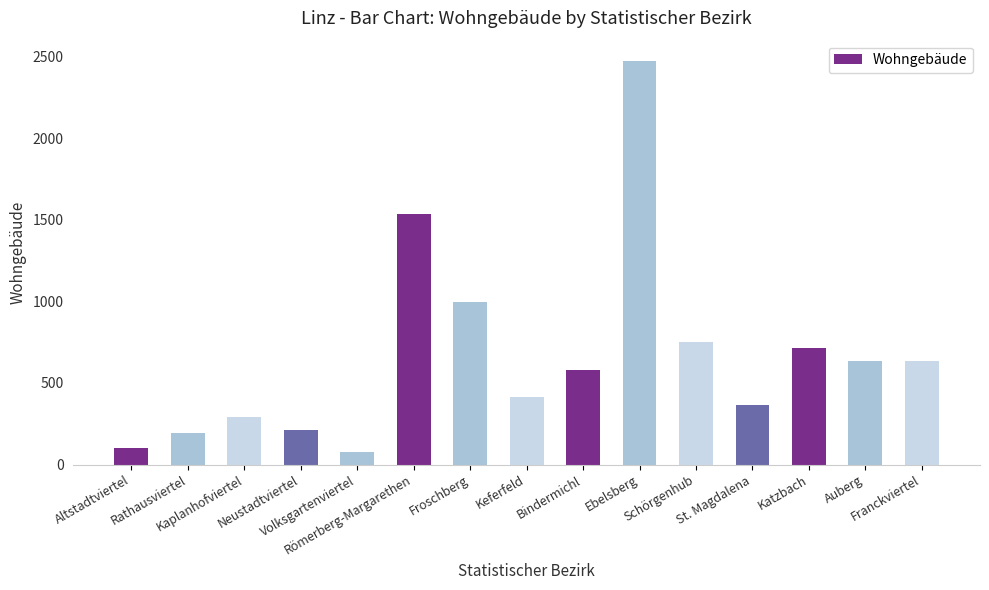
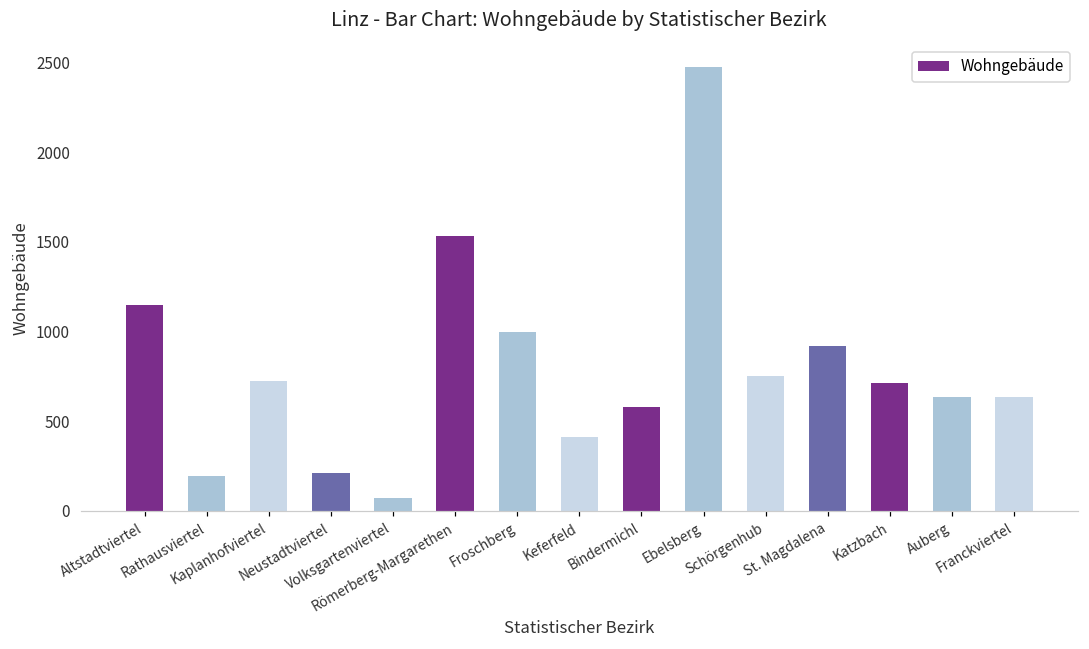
  {
-   "Altstadtviertel": 100,
+   "Altstadtviertel": 1150,
    "Rathausviertel": 200,
-   "Kaplanhofviertel": 290,
+   "Kaplanhofviertel": 730,
    "Neustadtviertel": 210,
    "Volksgartenviertel": 80,
    "Römerberg-Margarethen": 1530,
    "Froschberg": 1000,
    "Keferfeld": 410,
    "Bindermichl": 580,
    "Ebelsberg": 2480,
    "Schörgenhub": 750,
-   "St. Magdalena": 360,
+   "St. Magdalena": 920,
    "Katzbach": 720,
    "Auberg": 640,
    "Franckviertel": 640
  }
